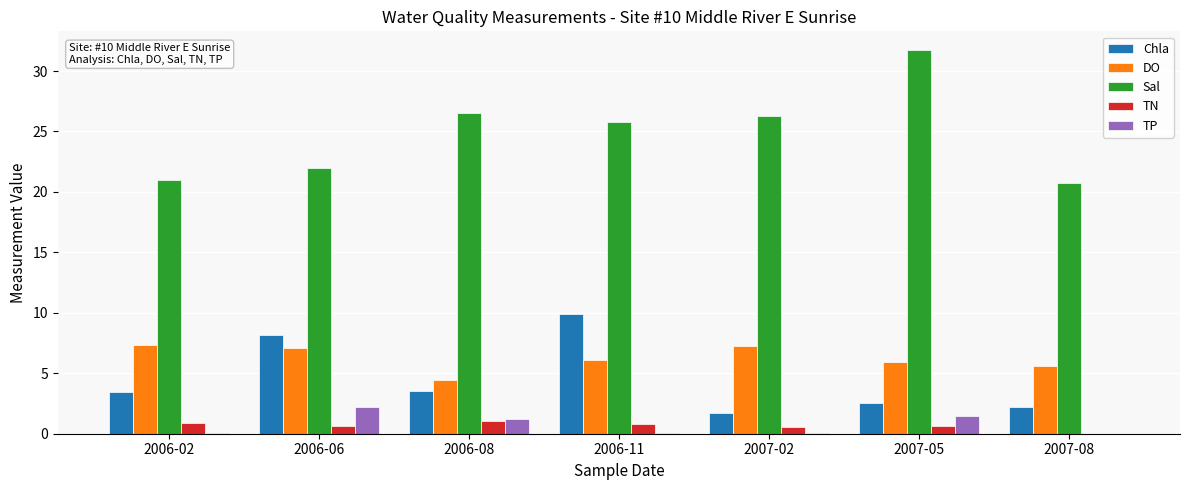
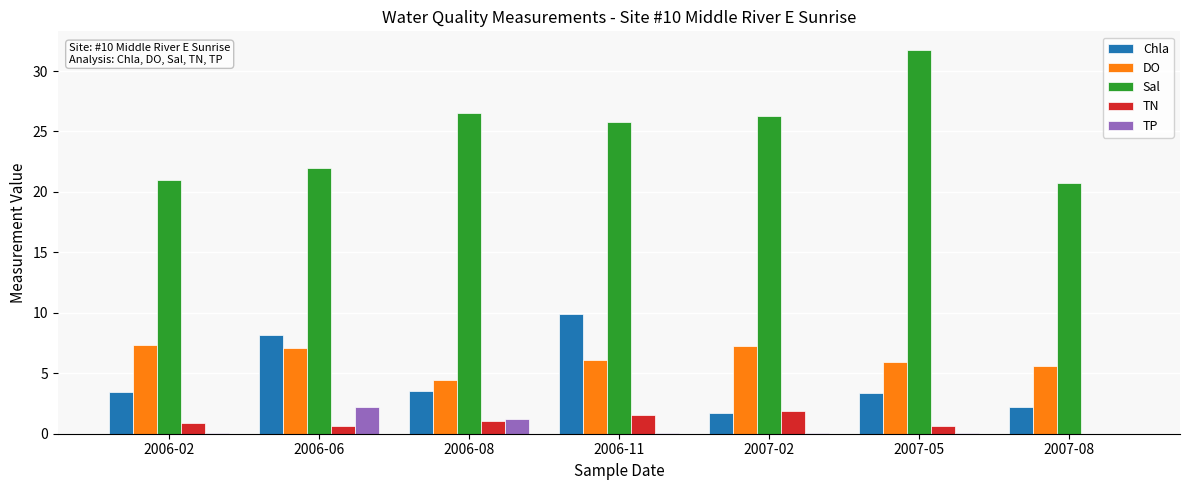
  {
    "Chla": {
      "2006-02": 3.5,
      "2006-06": 8.2,
      "2006-08": 3.5,
      "2006-11": 9.9,
      "2007-02": 1.7,
-     "2007-05": 2.5,
+     "2007-05": 3.3,
      "2007-08": 2.2
    },
    "DO": {
      "2006-02": 7.3,
      "2006-06": 7.1,
      "2006-08": 4.4,
      "2006-11": 6.1,
      "2007-02": 7.3,
      "2007-05": 5.9,
      "2007-08": 5.6
    },
    "Sal": {
      "2006-02": 21.0,
      "2006-06": 22.0,
      "2006-08": 26.5,
      "2006-11": 25.8,
      "2007-02": 26.3,
      "2007-05": 31.7,
      "2007-08": 20.7
    },
    "TN": {
      "2006-02": 0.9,
      "2006-06": 0.6,
      "2006-08": 1.1,
-     "2006-11": 0.8,
-     "2007-02": 0.6,
+     "2006-11": 1.6,
+     "2007-02": 1.9,
      "2007-05": 0.6,
      "2007-08": 0.0
    },
    "TP": {
      "2006-06": 2.2,
      "2006-08": 1.2,
-     "2007-05": 1.4,
+     "2007-05": 0.1,
      "2007-08": 0.0
    }
  }
